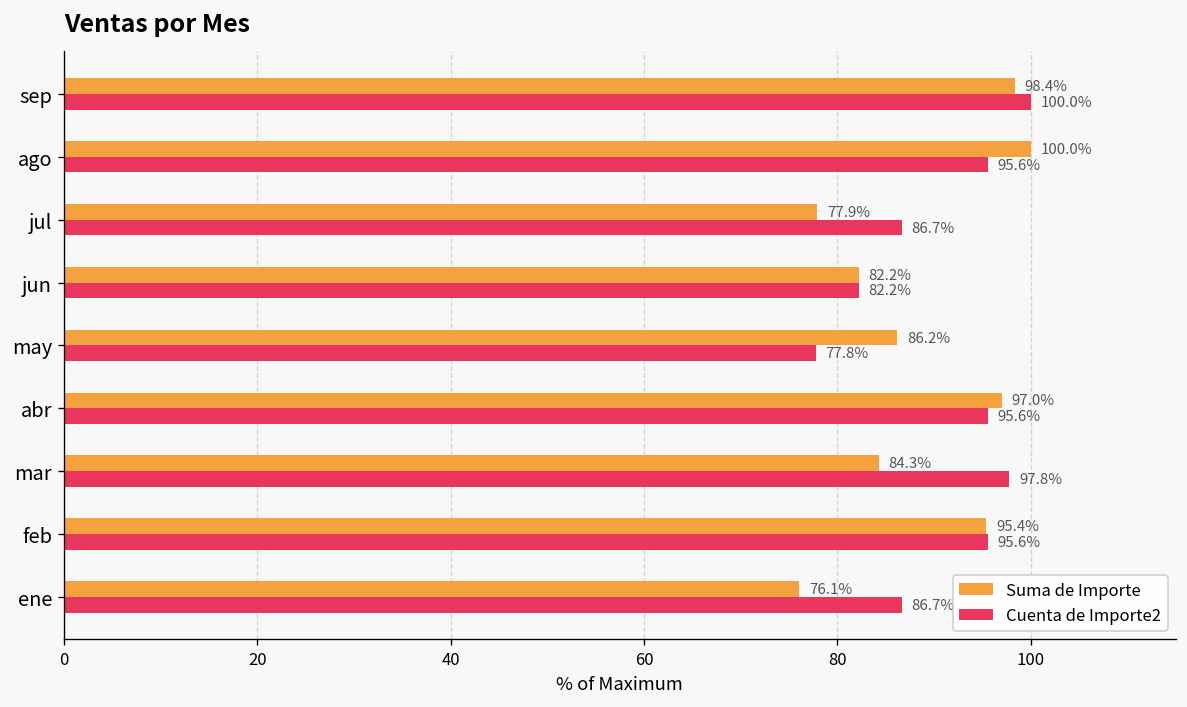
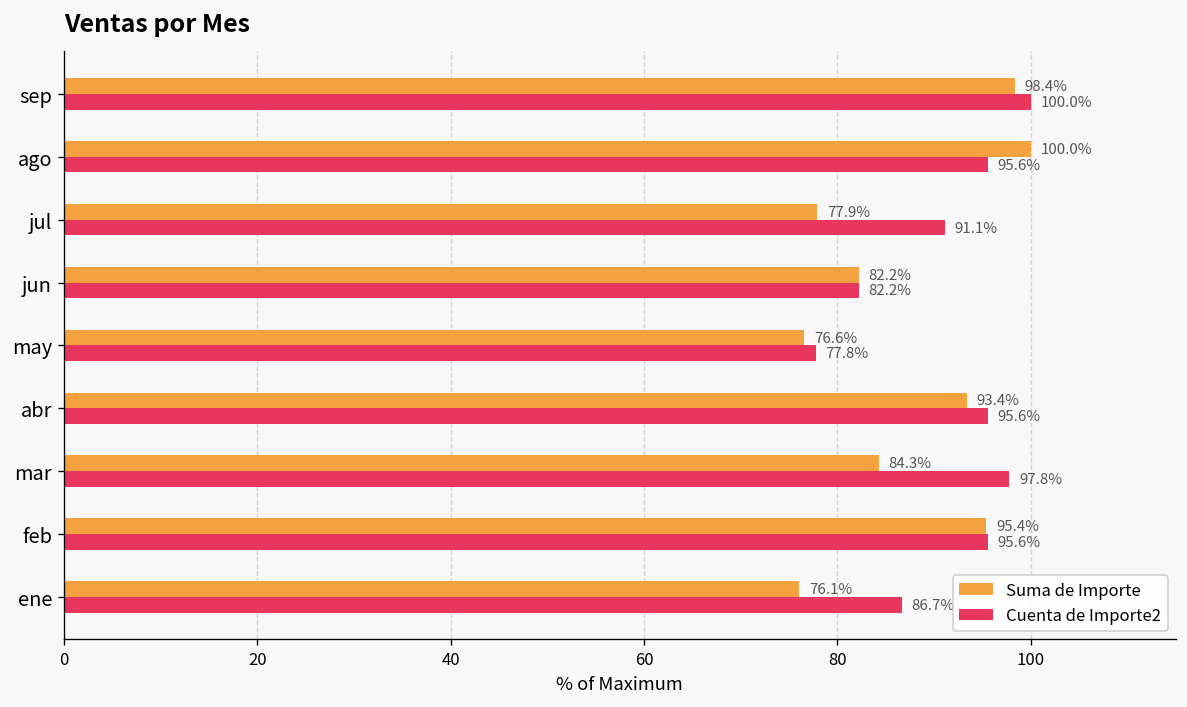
  {
    "Suma de Importe": {
      "sep": "98.4%",
      "ago": "100.0%",
      "jul": "77.9%",
      "jun": "82.2%",
-     "may": "86.2%",
-     "abr": "97.0%",
+     "may": "76.6%",
+     "abr": "93.4%",
      "mar": "84.3%",
      "feb": "95.4%",
      "ene": "76.1%"
    },
    "Cuenta de Importe2": {
      "sep": "100.0%",
      "ago": "95.6%",
-     "jul": "86.7%",
+     "jul": "91.1%",
      "jun": "82.2%",
      "may": "77.8%",
      "abr": "95.6%",
      "mar": "97.8%",
      "feb": "95.6%"
    }
  }
